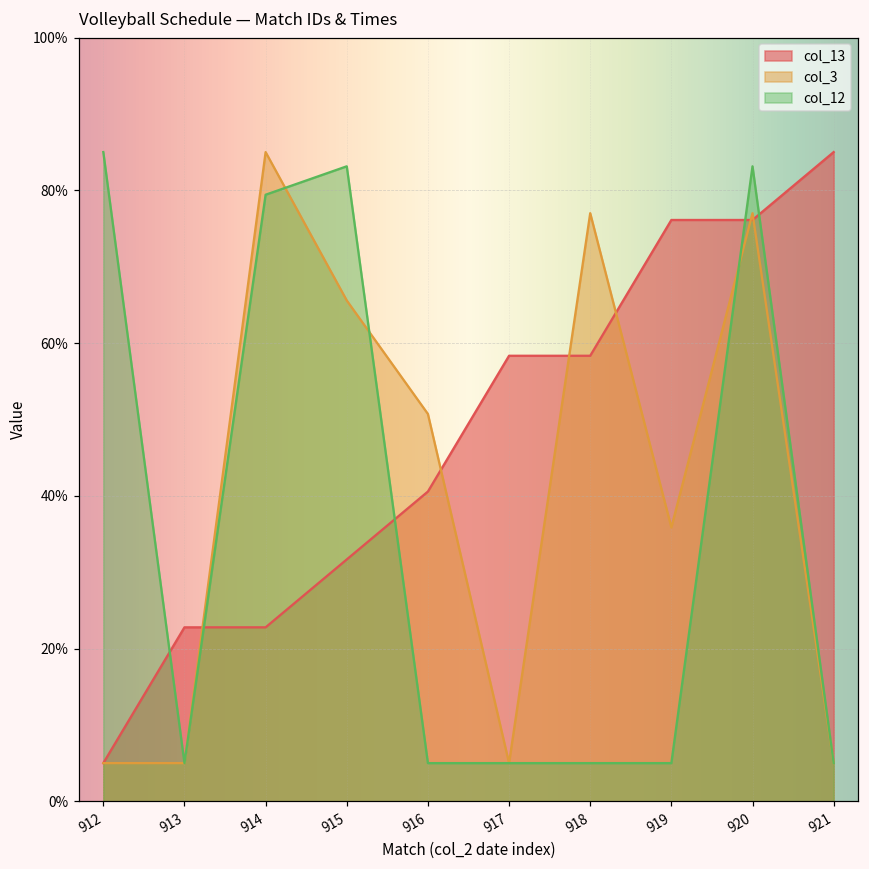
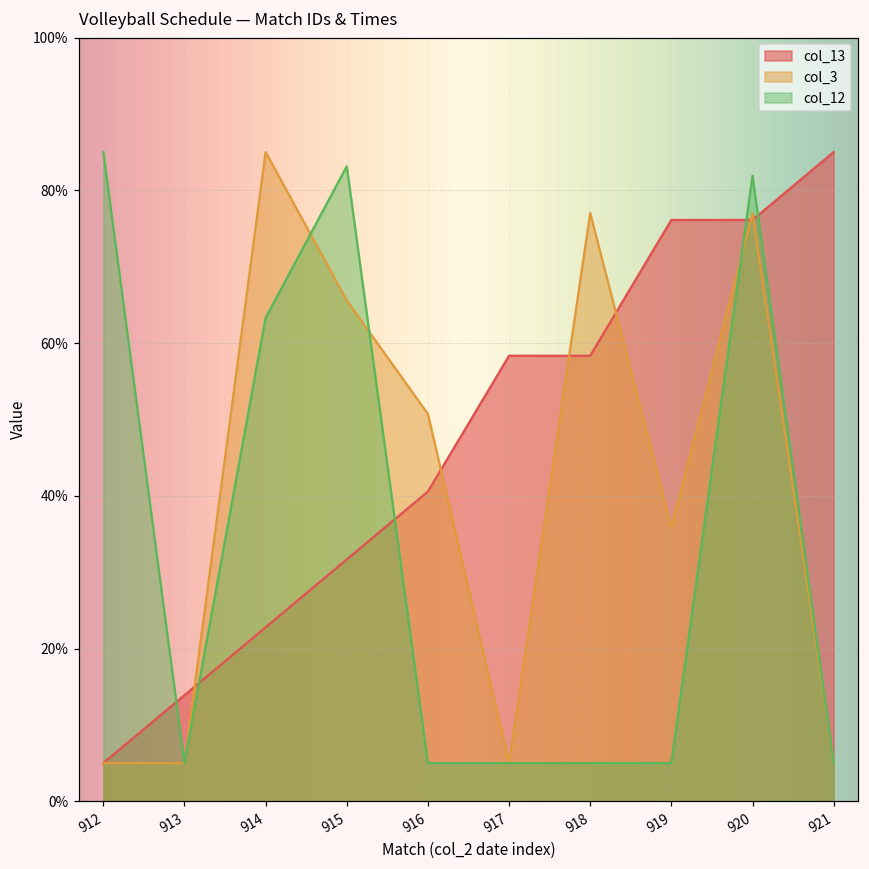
  {
    "col_13": {
-     "913": "23%",
+     "913": "14%",
      "914": "23%",
      "915": "32%",
      "916": "41%",
      "917": "58%",
      "918": "58%",
      "919": "76%",
      "920": "76%",
      "921": "85%"
    },
    "col_3": {
      "914": "85%",
      "915": "66%",
      "916": "51%",
      "918": "77%",
      "919": "36%",
      "920": "77%"
    },
    "col_12": {
      "912": "85%",
-     "914": "79%",
+     "914": "63%",
      "915": "83%",
      "916": "5%",
      "918": "5%",
      "919": "5%",
-     "920": "83%"
+     "920": "82%"
    }
  }
